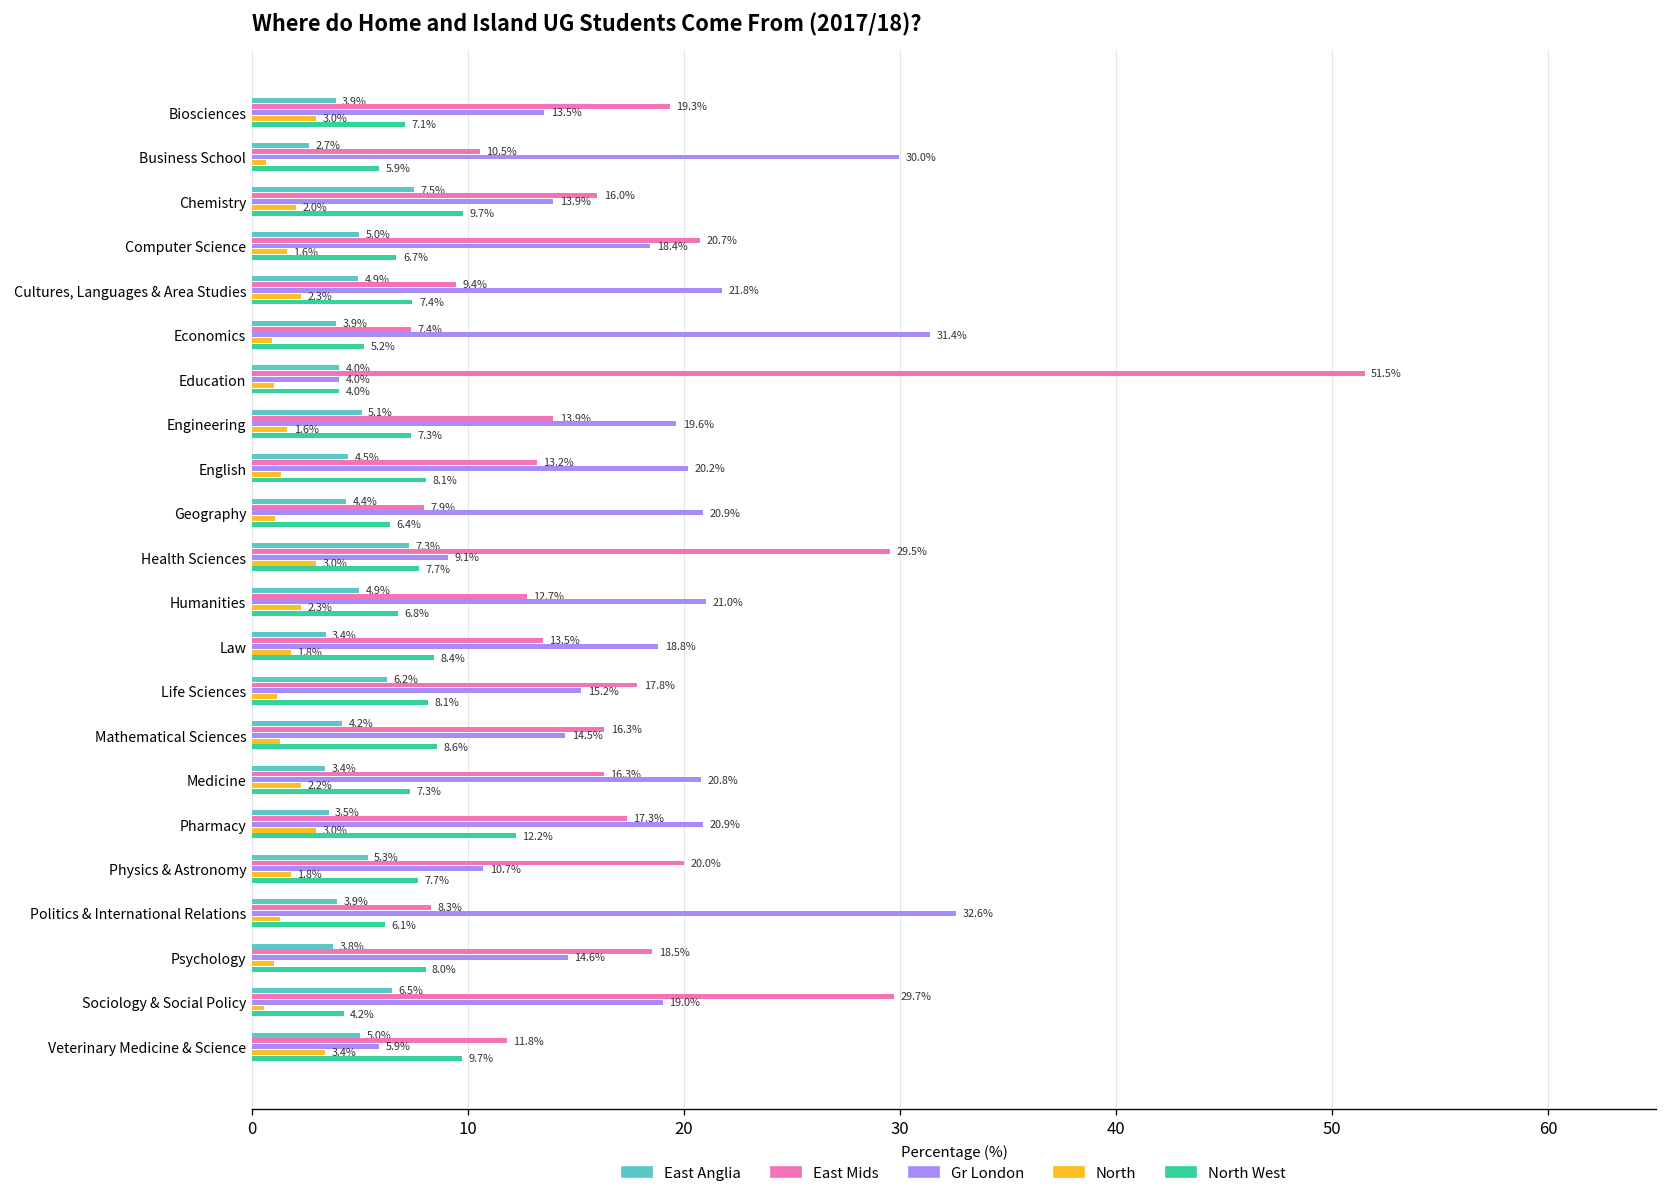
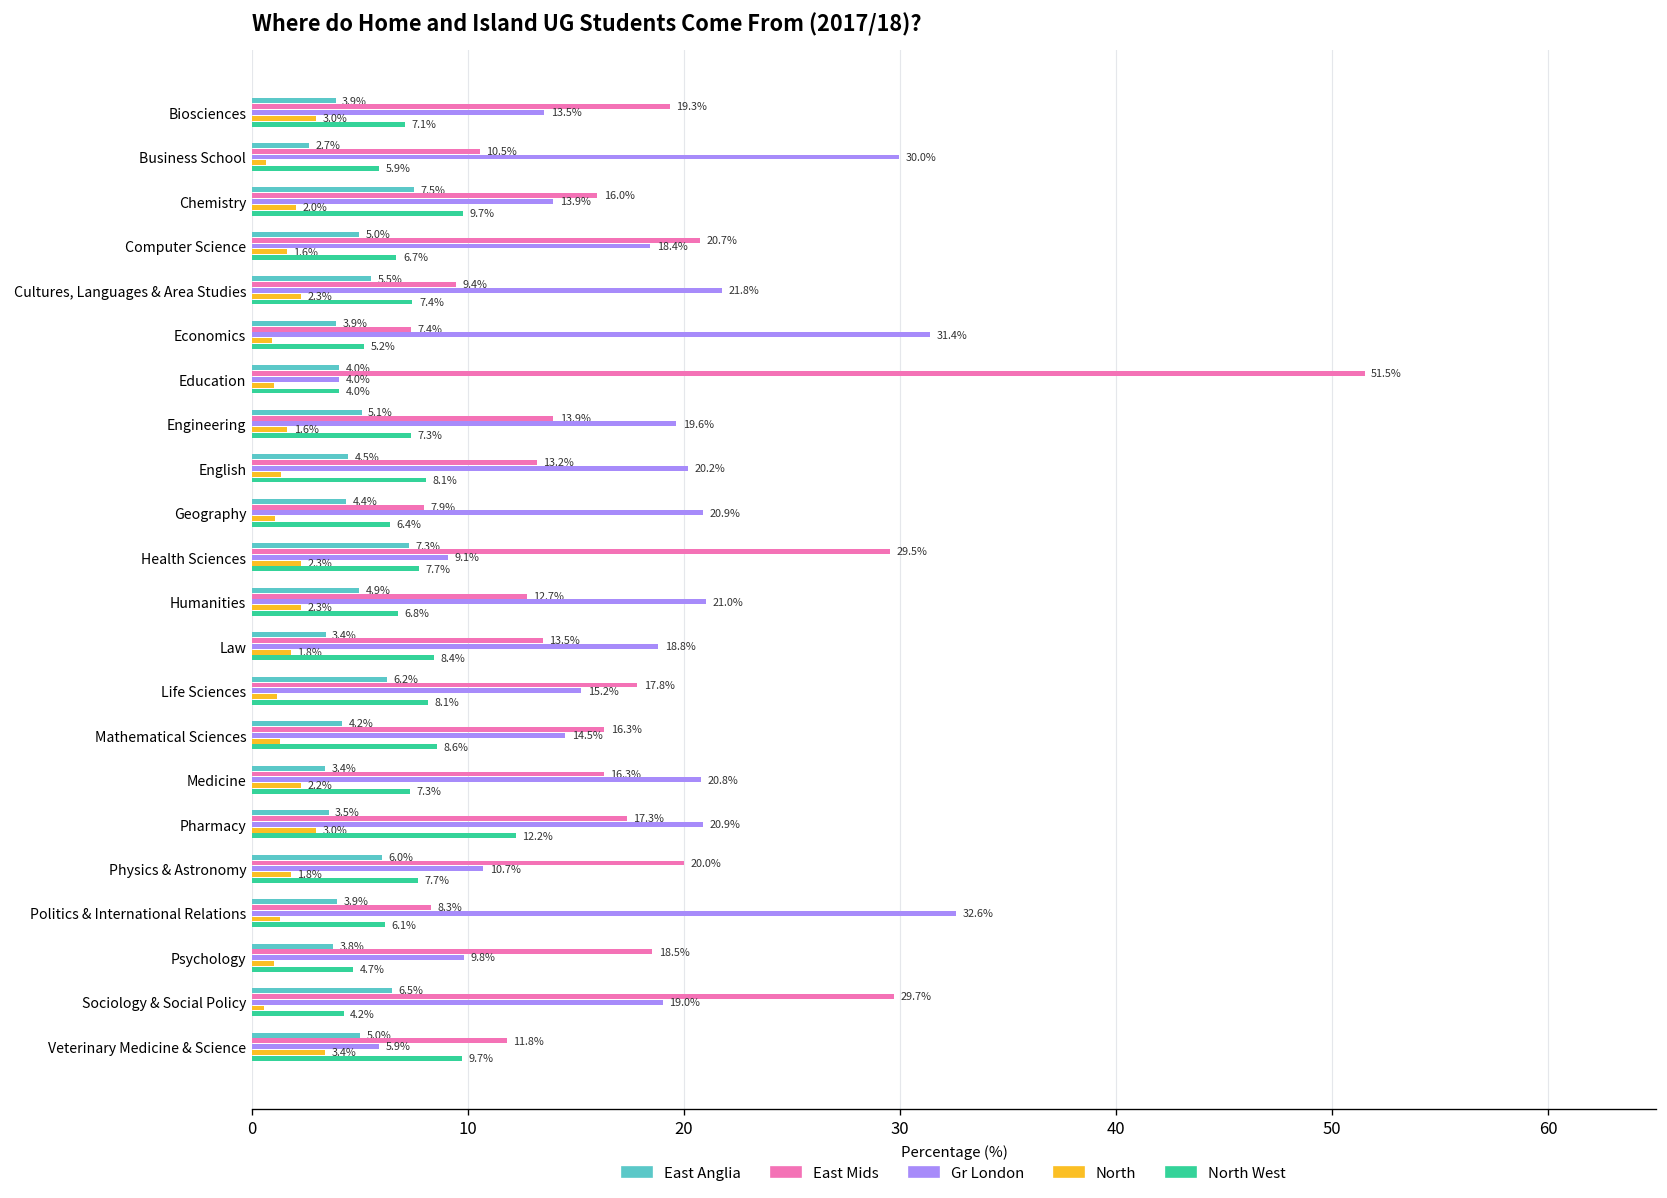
  {
    "East Anglia": {
      "Biosciences": "3.9%",
      "Business School": "2.7%",
      "Chemistry": "7.5%",
      "Computer Science": "5.0%",
-     "Cultures, Languages & Area Studies": "4.9%",
+     "Cultures, Languages & Area Studies": "5.5%",
      "Economics": "3.9%",
      "Education": "4.0%",
      "Engineering": "5.1%",
      "English": "4.5%",
      "Geography": "4.4%",
      "Health Sciences": "7.3%",
      "Humanities": "4.9%",
      "Law": "3.4%",
      "Life Sciences": "6.2%",
      "Mathematical Sciences": "4.2%",
      "Medicine": "3.4%",
      "Pharmacy": "3.5%",
-     "Physics & Astronomy": "5.3%",
+     "Physics & Astronomy": "6.0%",
      "Politics & International Relations": "3.9%",
      "Psychology": "3.8%",
      "Sociology & Social Policy": "6.5%",
      "Veterinary Medicine & Science": "5.0%"
    },
    "East Mids": {
      "Biosciences": "19.3%",
      "Business School": "10.5%",
      "Chemistry": "16.0%",
      "Computer Science": "20.7%",
      "Cultures, Languages & Area Studies": "9.4%",
      "Economics": "7.4%",
      "Education": "51.5%",
      "Engineering": "13.9%",
      "English": "13.2%",
      "Geography": "7.9%",
      "Health Sciences": "29.5%",
      "Humanities": "12.7%",
      "Law": "13.5%",
      "Life Sciences": "17.8%",
      "Mathematical Sciences": "16.3%",
      "Medicine": "16.3%",
      "Pharmacy": "17.3%",
      "Physics & Astronomy": "20.0%",
      "Politics & International Relations": "8.3%",
      "Psychology": "18.5%",
      "Sociology & Social Policy": "29.7%",
      "Veterinary Medicine & Science": "11.8%"
    },
    "Gr London": {
      "Biosciences": "13.5%",
      "Business School": "30.0%",
      "Chemistry": "13.9%",
      "Computer Science": "18.4%",
      "Cultures, Languages & Area Studies": "21.8%",
      "Economics": "31.4%",
      "Education": "4.0%",
      "Engineering": "19.6%",
      "English": "20.2%",
      "Geography": "20.9%",
      "Health Sciences": "9.1%",
      "Humanities": "21.0%",
      "Law": "18.8%",
      "Life Sciences": "15.2%",
      "Mathematical Sciences": "14.5%",
      "Medicine": "20.8%",
      "Pharmacy": "20.9%",
      "Physics & Astronomy": "10.7%",
      "Politics & International Relations": "32.6%",
-     "Psychology": "14.6%",
+     "Psychology": "9.8%",
      "Sociology & Social Policy": "19.0%",
      "Veterinary Medicine & Science": "5.9%"
    },
    "North": {
      "Biosciences": "3.0%",
      "Chemistry": "2.0%",
      "Computer Science": "1.6%",
      "Cultures, Languages & Area Studies": "2.3%",
      "Engineering": "1.6%",
-     "Health Sciences": "3.0%",
+     "Health Sciences": "2.3%",
      "Humanities": "2.3%",
      "Law": "1.8%",
      "Medicine": "2.2%",
      "Pharmacy": "3.0%",
      "Physics & Astronomy": "1.8%",
      "Veterinary Medicine & Science": "3.4%"
    },
    "North West": {
      "Biosciences": "7.1%",
      "Business School": "5.9%",
      "Chemistry": "9.7%",
      "Computer Science": "6.7%",
      "Cultures, Languages & Area Studies": "7.4%",
      "Economics": "5.2%",
      "Education": "4.0%",
      "Engineering": "7.3%",
      "English": "8.1%",
      "Geography": "6.4%",
      "Health Sciences": "7.7%",
      "Humanities": "6.8%",
      "Law": "8.4%",
      "Life Sciences": "8.1%",
      "Mathematical Sciences": "8.6%",
      "Medicine": "7.3%",
      "Pharmacy": "12.2%",
      "Physics & Astronomy": "7.7%",
      "Politics & International Relations": "6.1%",
-     "Psychology": "8.0%",
+     "Psychology": "4.7%",
      "Sociology & Social Policy": "4.2%",
      "Veterinary Medicine & Science": "9.7%"
    }
  }
